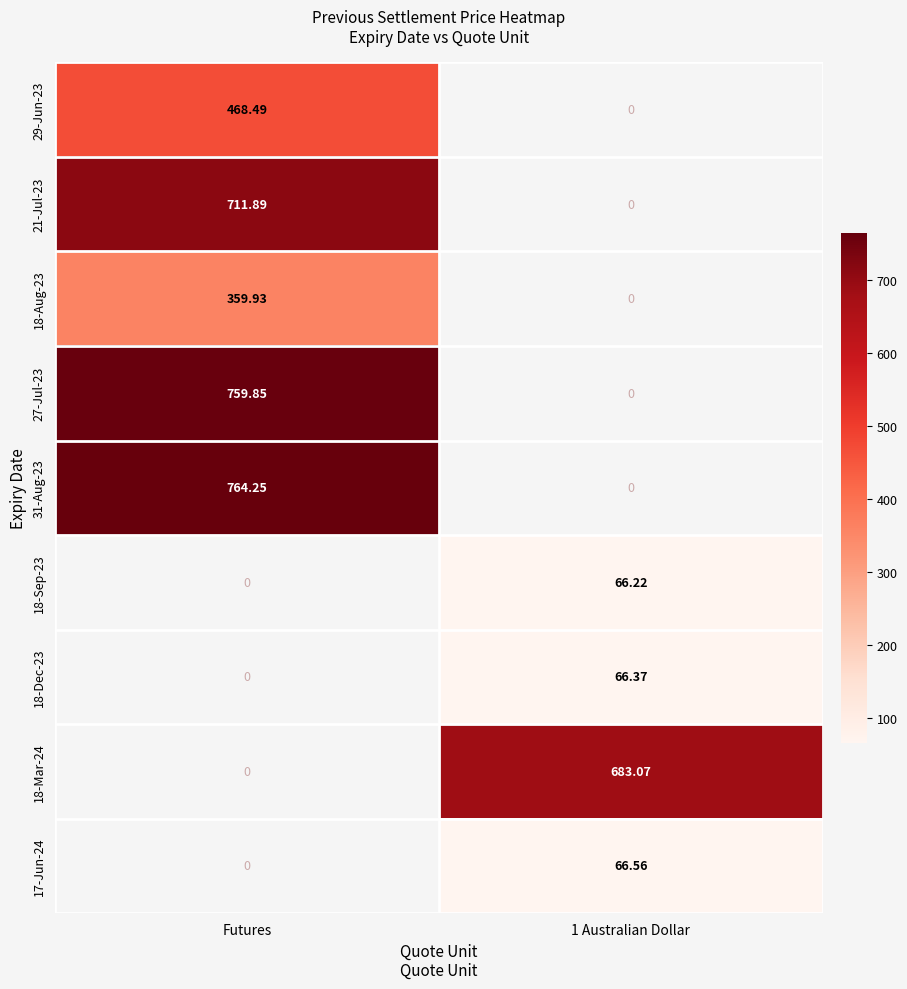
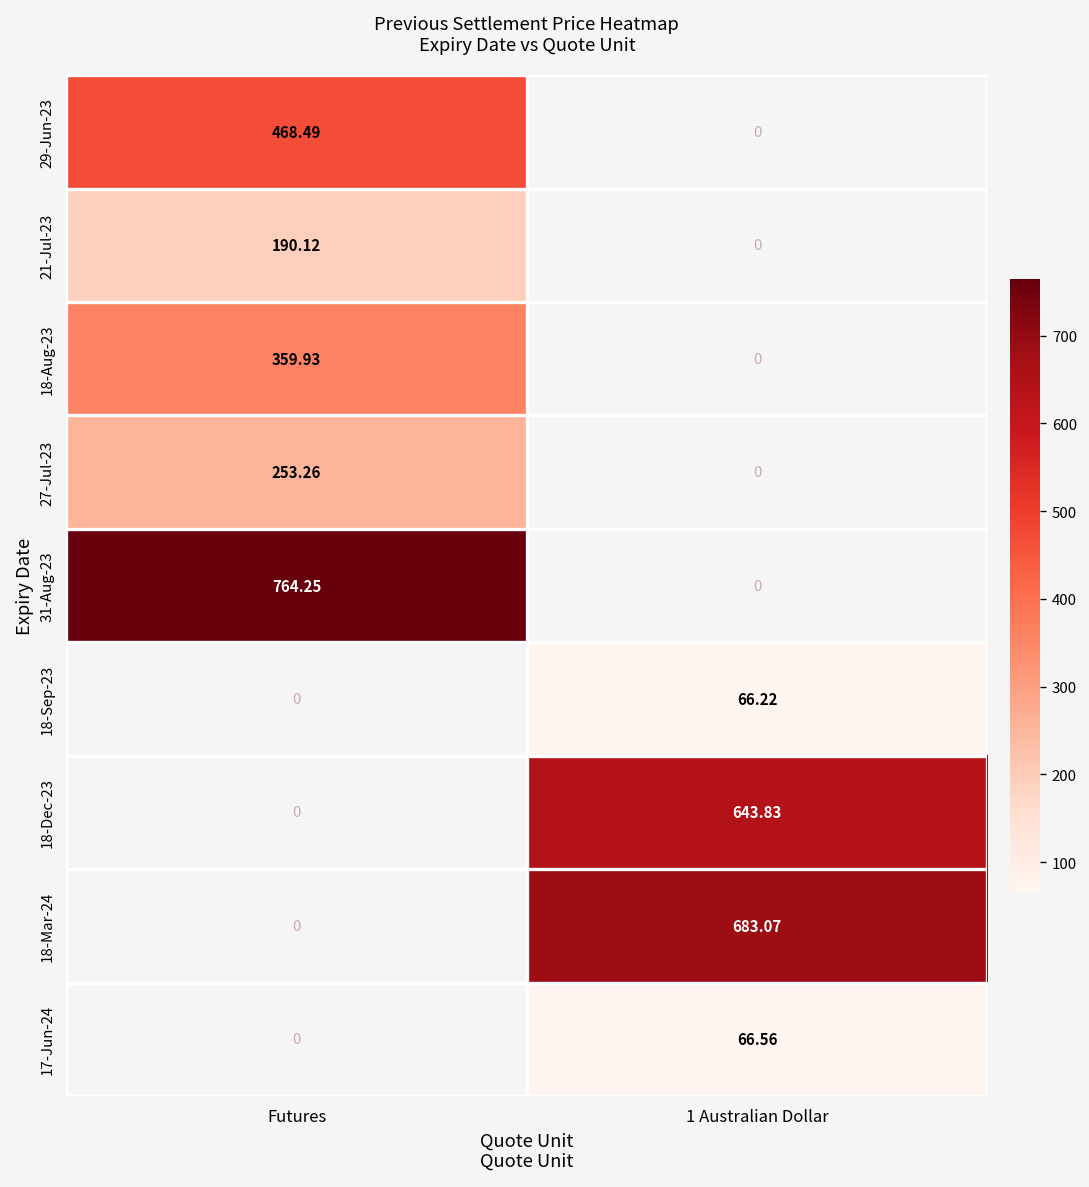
  {
    "29-Jun-23": {
      "Futures": 468.49
    },
    "21-Jul-23": {
-     "Futures": 711.89
+     "Futures": 190.12
    },
    "18-Aug-23": {
      "Futures": 359.93
    },
    "27-Jul-23": {
-     "Futures": 759.85
+     "Futures": 253.26
    },
    "31-Aug-23": {
      "Futures": 764.25
    },
    "18-Sep-23": {
      "1 Australian Dollar": 66.22
    },
    "18-Dec-23": {
-     "1 Australian Dollar": 66.37
+     "1 Australian Dollar": 643.83
    },
    "18-Mar-24": {
      "1 Australian Dollar": 683.07
    },
    "17-Jun-24": {
      "1 Australian Dollar": 66.56
    }
  }
